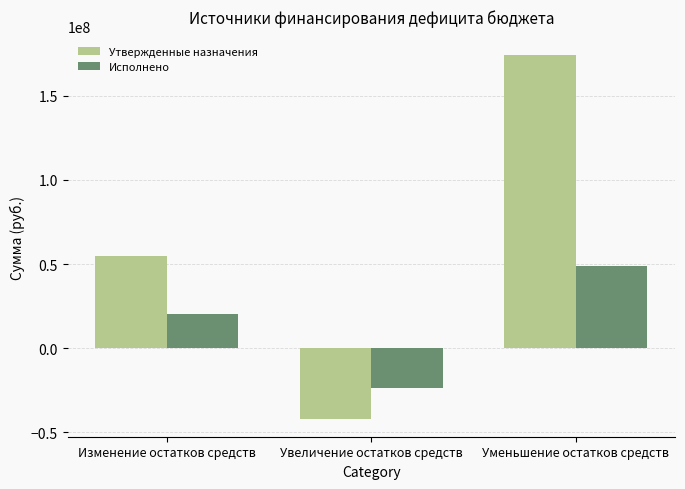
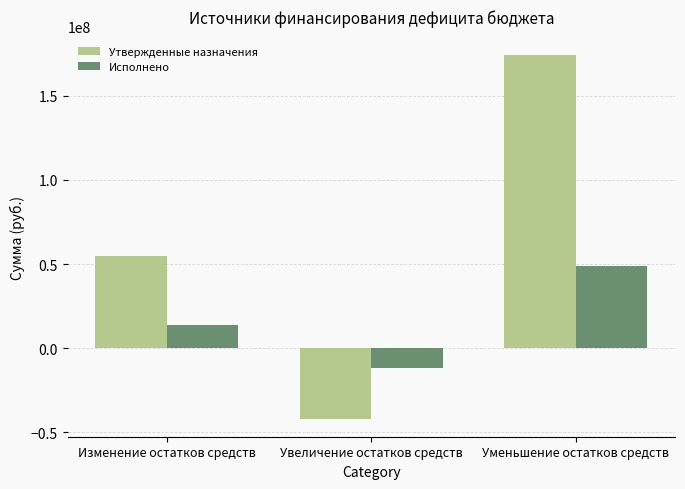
  {
    "Утвержденные назначения": {
      "Изменение остатков средств": 55000000,
      "Увеличение остатков средств": -42000000,
      "Уменьшение остатков средств": 174000000
    },
    "Исполнено": {
-     "Изменение остатков средств": 20000000,
-     "Увеличение остатков средств": -23000000,
+     "Изменение остатков средств": 14000000,
+     "Увеличение остатков средств": -12000000,
      "Уменьшение остатков средств": 49000000
    }
  }
